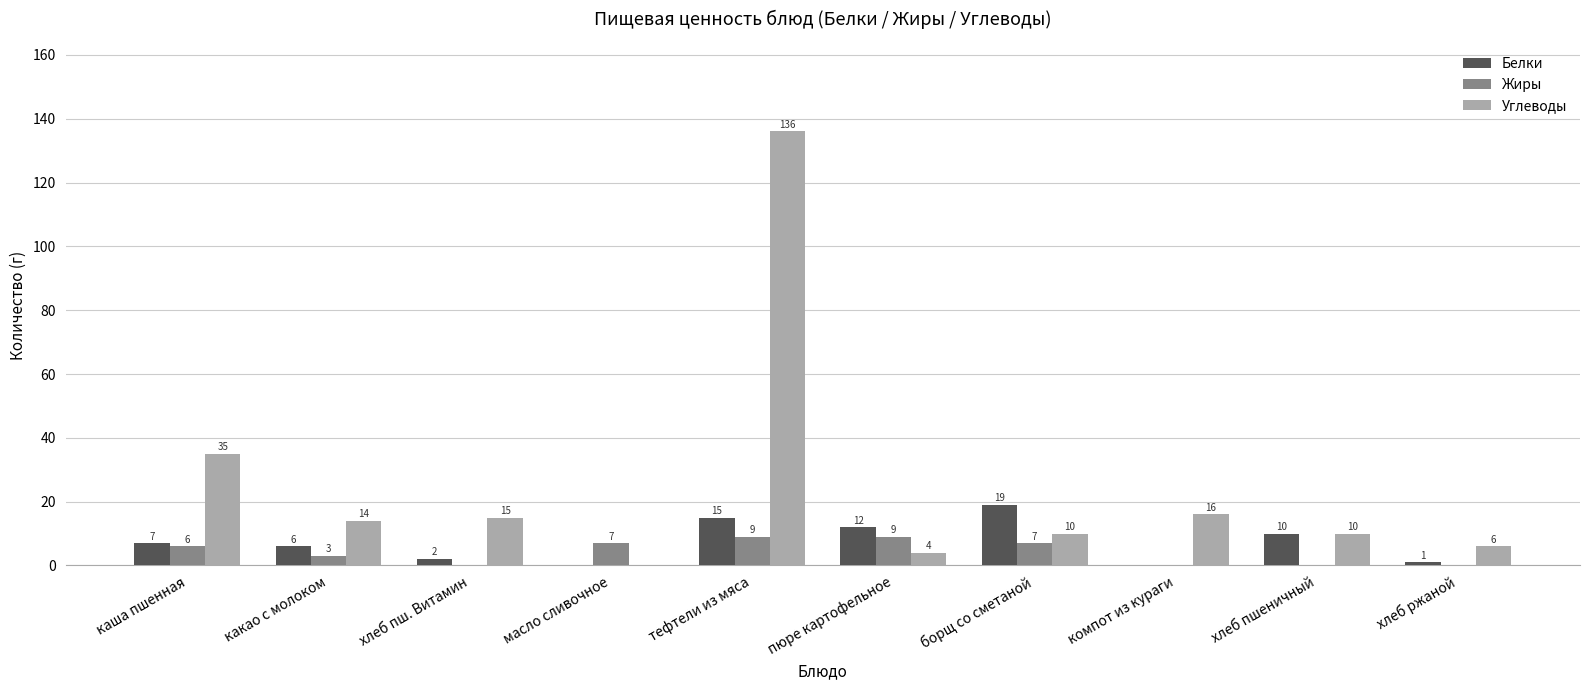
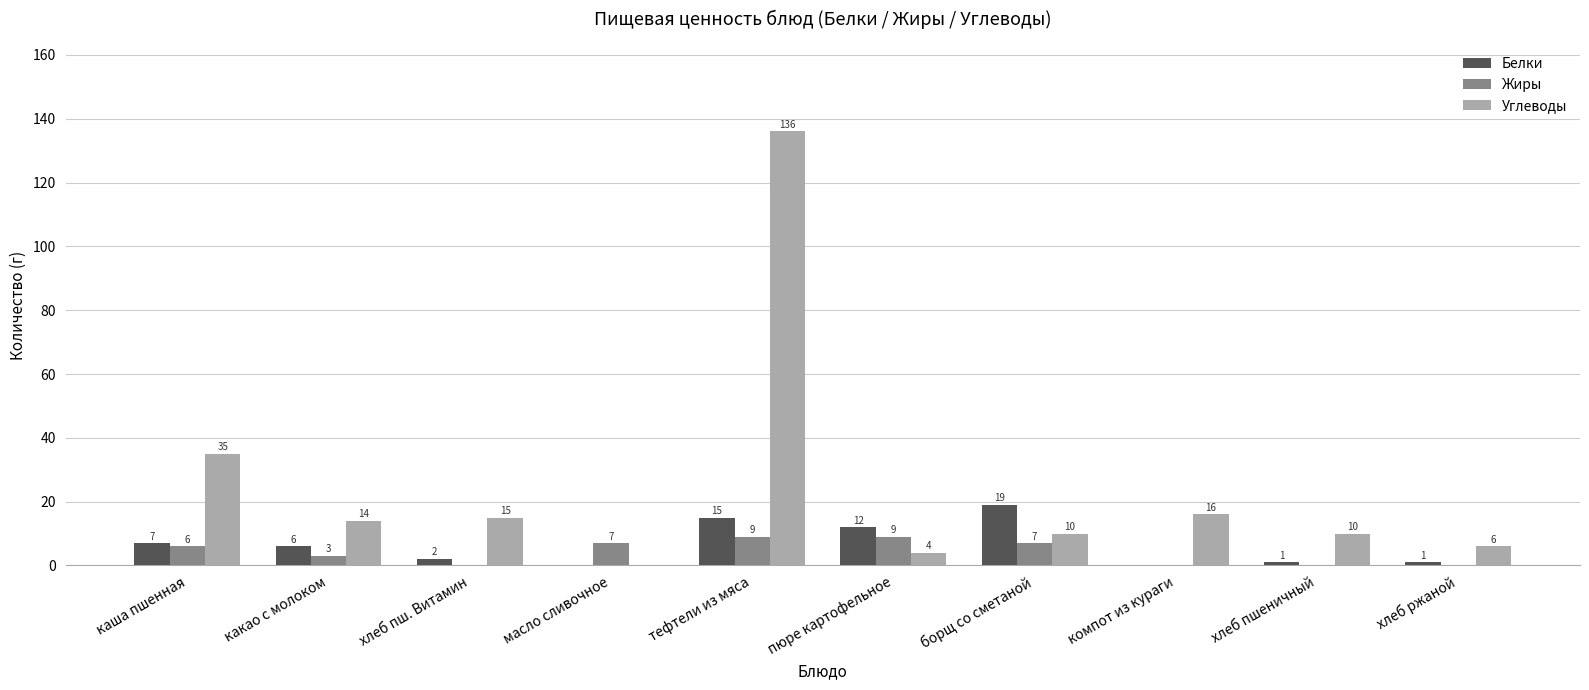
  {
    "Белки": {
      "каша пшенная": 7,
      "какао с молоком": 6,
      "хлеб пш. Витамин": 2,
      "тефтели из мяса": 15,
      "пюре картофельное": 12,
      "борщ со сметаной": 19,
-     "хлеб пшеничный": 10,
+     "хлеб пшеничный": 1,
      "хлеб ржаной": 1
    }
  }
